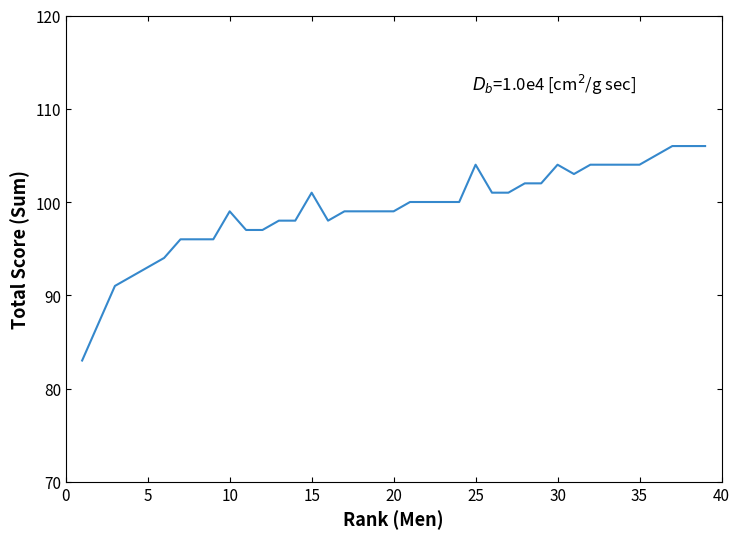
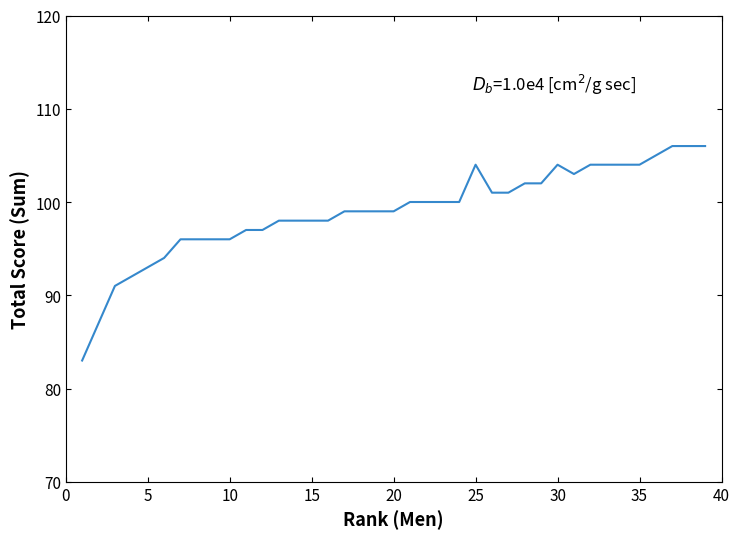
  {
    "5": 93,
-   "10": 99,
-   "15": 101,
+   "10": 96,
+   "15": 98,
    "20": 99,
    "25": 104,
    "30": 104,
    "35": 104
  }
